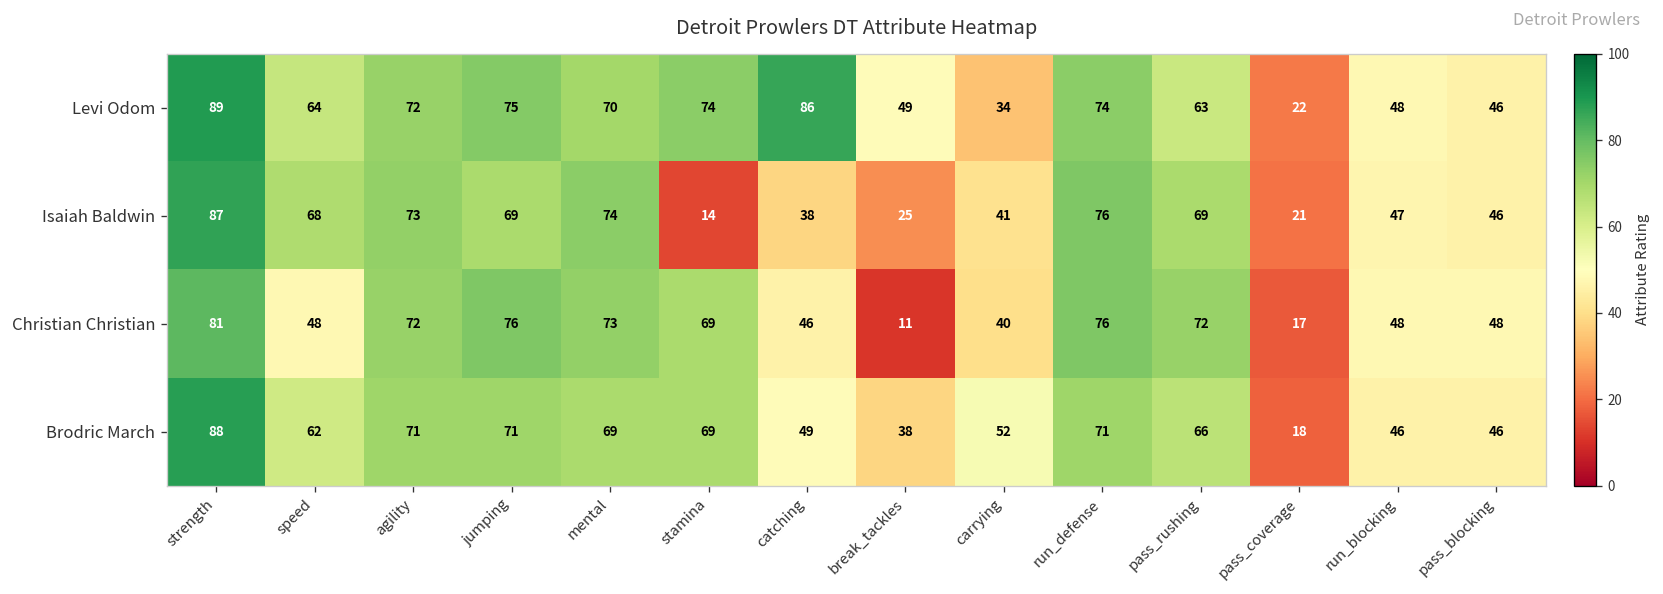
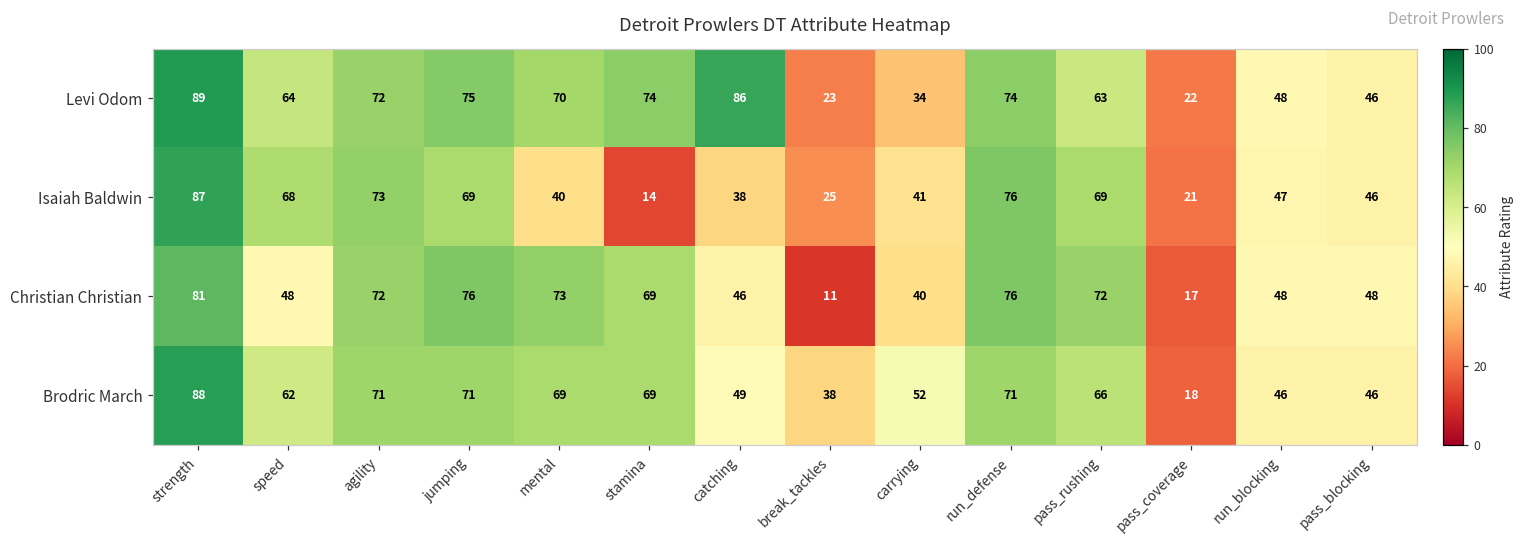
  {
    "Levi Odom": {
      "strength": 89,
      "speed": 64,
      "agility": 72,
      "jumping": 75,
      "mental": 70,
      "stamina": 74,
      "catching": 86,
-     "break_tackles": 49,
+     "break_tackles": 23,
      "carrying": 34,
      "run_defense": 74,
      "pass_rushing": 63,
      "pass_coverage": 22,
      "run_blocking": 48,
      "pass_blocking": 46
    },
    "Isaiah Baldwin": {
      "strength": 87,
      "speed": 68,
      "agility": 73,
      "jumping": 69,
-     "mental": 74,
+     "mental": 40,
      "stamina": 14,
      "catching": 38,
      "break_tackles": 25,
      "carrying": 41,
      "run_defense": 76,
      "pass_rushing": 69,
      "pass_coverage": 21,
      "run_blocking": 47,
      "pass_blocking": 46
    },
    "Christian Christian": {
      "strength": 81,
      "speed": 48,
      "agility": 72,
      "jumping": 76,
      "mental": 73,
      "stamina": 69,
      "catching": 46,
      "break_tackles": 11,
      "carrying": 40,
      "run_defense": 76,
      "pass_rushing": 72,
      "pass_coverage": 17,
      "run_blocking": 48,
      "pass_blocking": 48
    },
    "Brodric March": {
      "strength": 88,
      "speed": 62,
      "agility": 71,
      "jumping": 71,
      "mental": 69,
      "stamina": 69,
      "catching": 49,
      "break_tackles": 38,
      "carrying": 52,
      "run_defense": 71,
      "pass_rushing": 66,
      "pass_coverage": 18,
      "run_blocking": 46,
      "pass_blocking": 46
    }
  }
